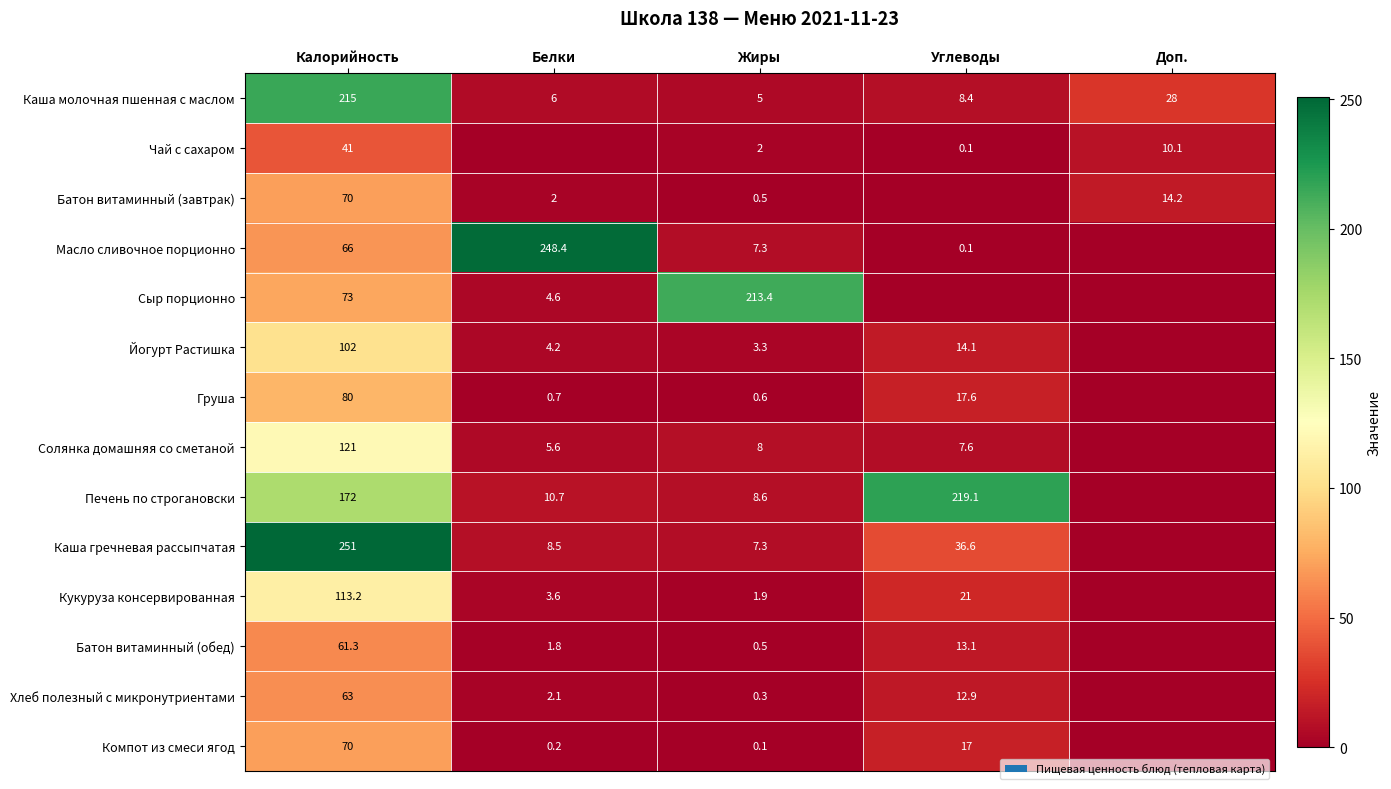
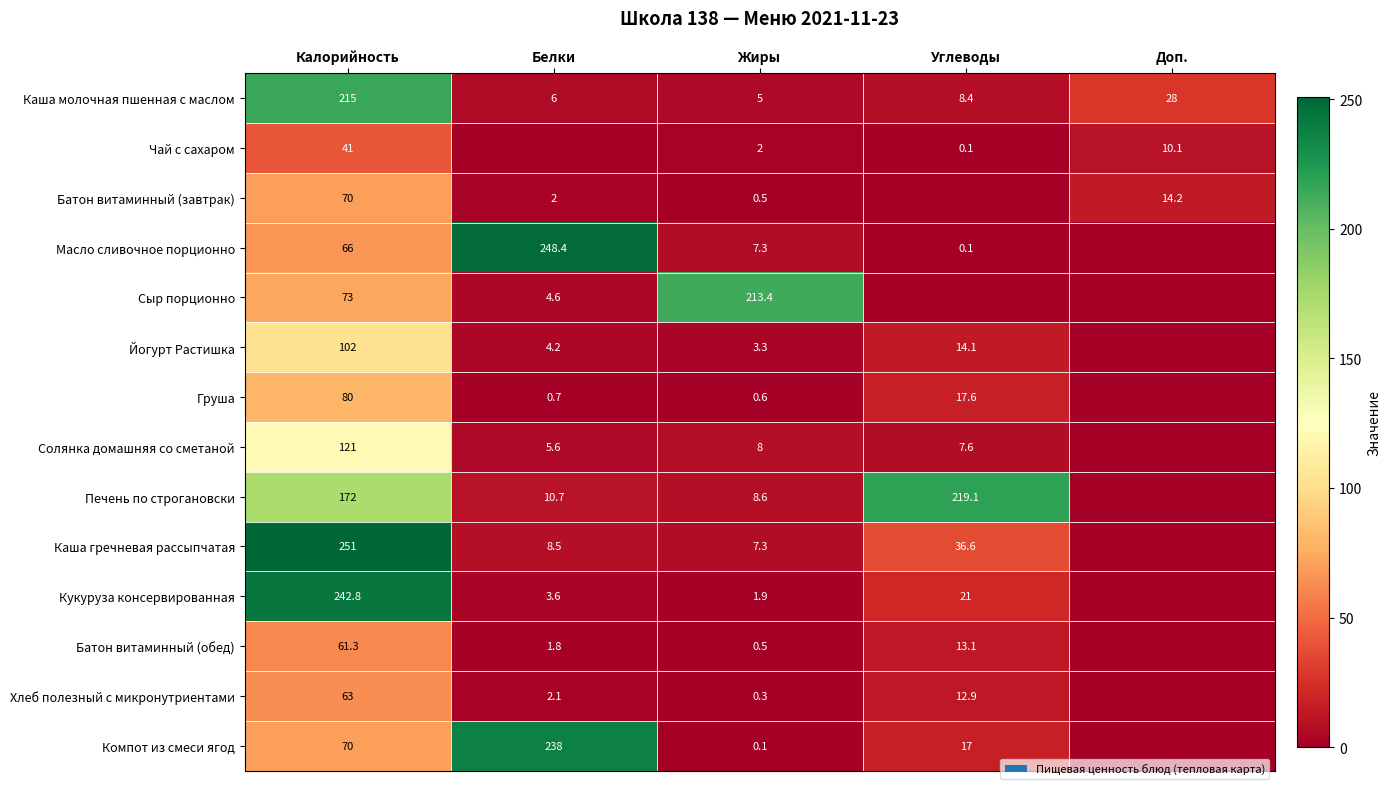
  {
    "Каша молочная пшенная с маслом": {
      "Калорийность": 215,
      "Белки": 6,
      "Жиры": 5,
      "Углеводы": 8.4,
      "Доп.": 28
    },
    "Чай с сахаром": {
      "Калорийность": 41,
      "Жиры": 2,
      "Углеводы": 0.1,
      "Доп.": 10.1
    },
    "Батон витаминный (завтрак)": {
      "Калорийность": 70,
      "Белки": 2,
      "Жиры": 0.5,
      "Доп.": 14.2
    },
    "Масло сливочное порционно": {
      "Калорийность": 66,
      "Белки": 248.4,
      "Жиры": 7.3,
      "Углеводы": 0.1
    },
    "Сыр порционно": {
      "Калорийность": 73,
      "Белки": 4.6,
      "Жиры": 213.4
    },
    "Йогурт Растишка": {
      "Калорийность": 102,
      "Белки": 4.2,
      "Жиры": 3.3,
      "Углеводы": 14.1
    },
    "Груша": {
      "Калорийность": 80,
      "Белки": 0.7,
      "Жиры": 0.6,
      "Углеводы": 17.6
    },
    "Солянка домашняя со сметаной": {
      "Калорийность": 121,
      "Белки": 5.6,
      "Жиры": 8,
      "Углеводы": 7.6
    },
    "Печень по строгановски": {
      "Калорийность": 172,
      "Белки": 10.7,
      "Жиры": 8.6,
      "Углеводы": 219.1
    },
    "Каша гречневая рассыпчатая": {
      "Калорийность": 251,
      "Белки": 8.5,
      "Жиры": 7.3,
      "Углеводы": 36.6
    },
    "Кукуруза консервированная": {
-     "Калорийность": 113.2,
+     "Калорийность": 242.8,
      "Белки": 3.6,
      "Жиры": 1.9,
      "Углеводы": 21
    },
    "Батон витаминный (обед)": {
      "Калорийность": 61.3,
      "Белки": 1.8,
      "Жиры": 0.5,
      "Углеводы": 13.1
    },
    "Хлеб полезный с микронутриентами": {
      "Калорийность": 63,
      "Белки": 2.1,
      "Жиры": 0.3,
      "Углеводы": 12.9
    },
    "Компот из смеси ягод": {
      "Калорийность": 70,
-     "Белки": 0.2,
+     "Белки": 238,
      "Жиры": 0.1,
      "Углеводы": 17
    }
  }
